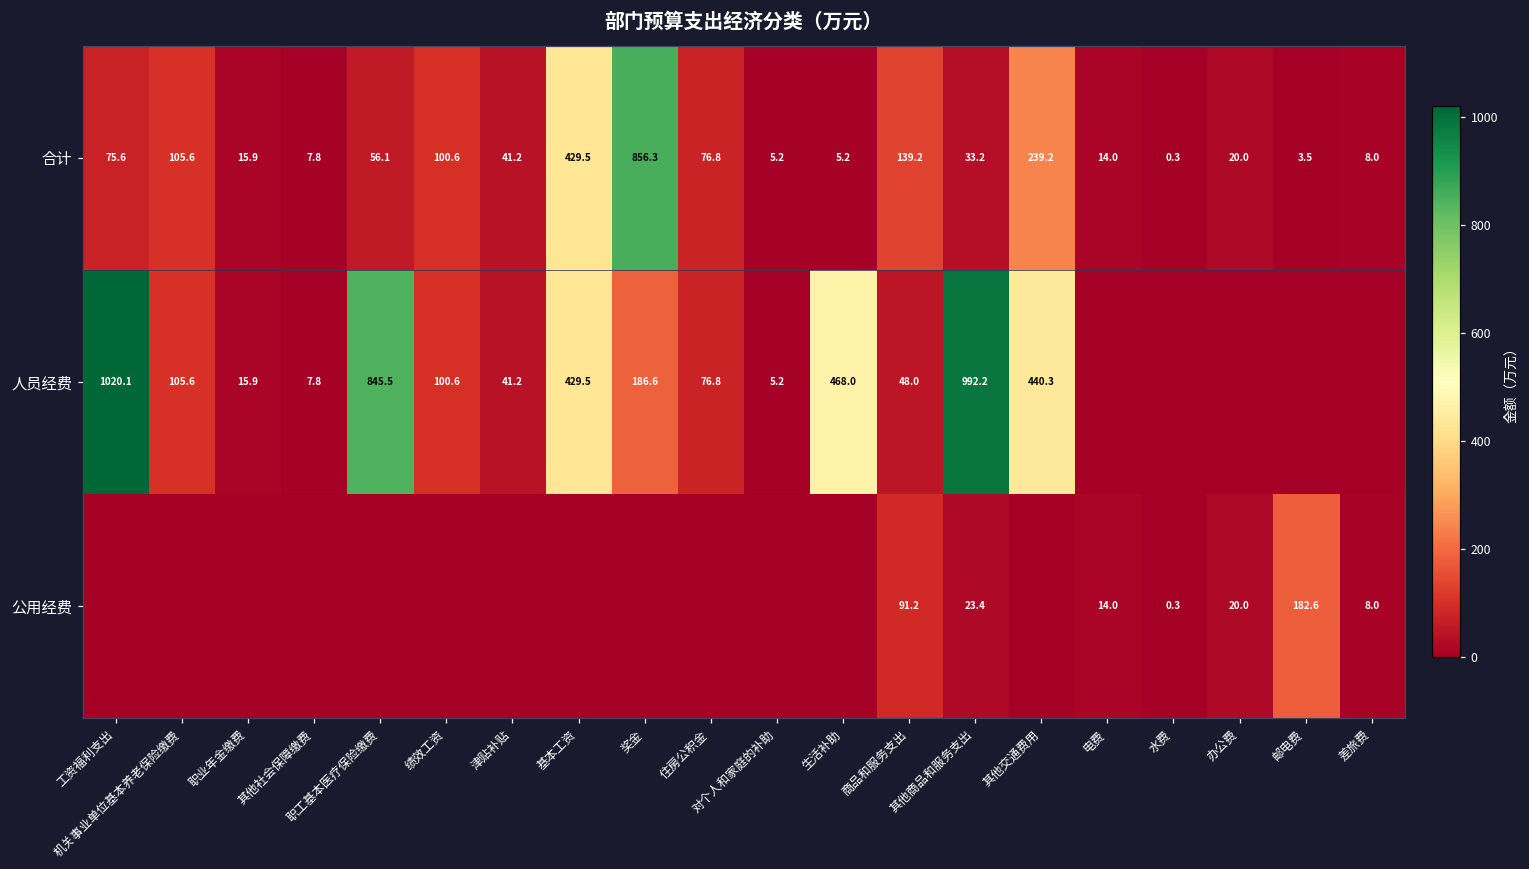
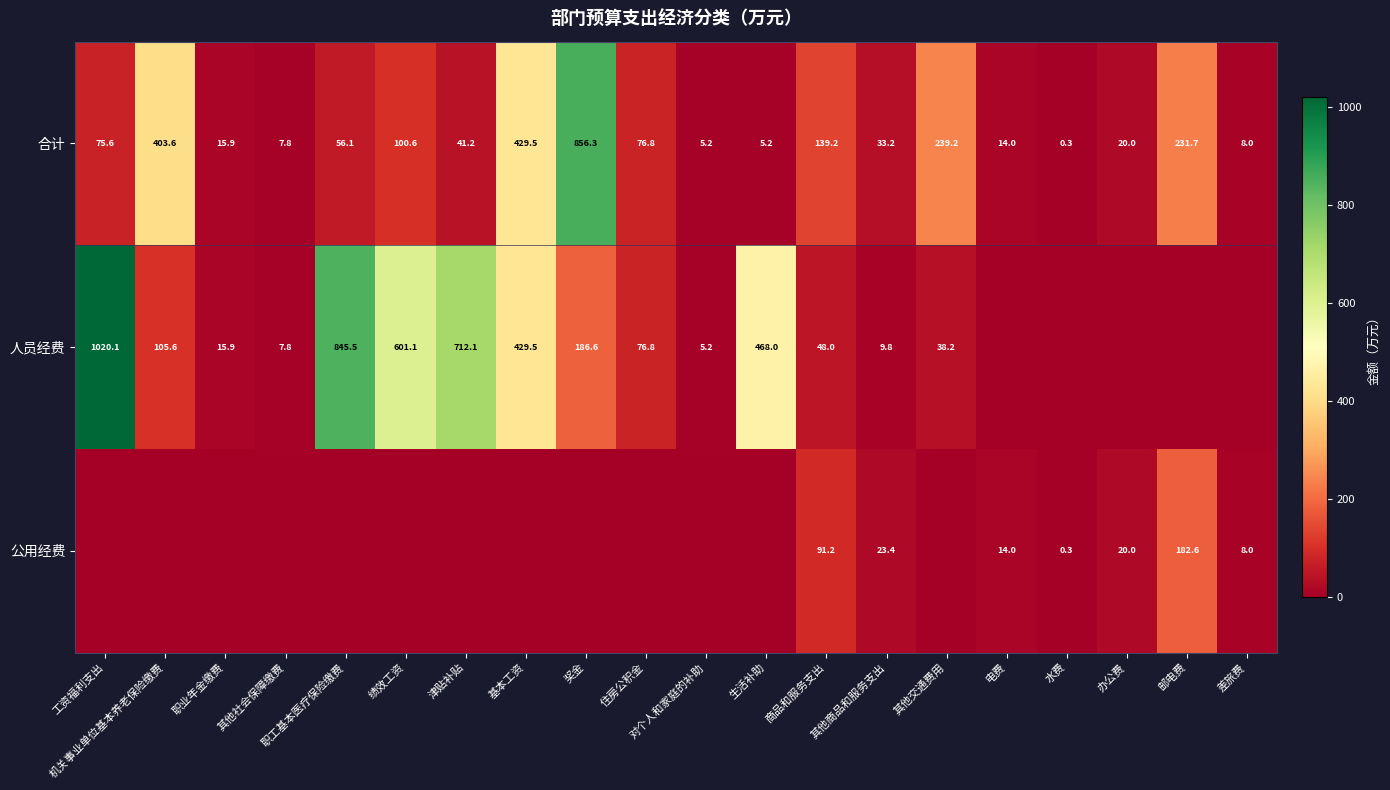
  {
    "合计": {
      "工资福利支出": 75.6,
-     "机关事业单位基本养老保险缴费": 105.6,
+     "机关事业单位基本养老保险缴费": 403.6,
      "职业年金缴费": 15.9,
      "其他社会保障缴费": 7.8,
      "职工基本医疗保险缴费": 56.1,
      "绩效工资": 100.6,
      "津贴补贴": 41.2,
      "基本工资": 429.5,
      "奖金": 856.3,
      "住房公积金": 76.8,
      "对个人和家庭的补助": 5.2,
      "生活补助": 5.2,
      "商品和服务支出": 139.2,
      "其他商品和服务支出": 33.2,
      "其他交通费用": 239.2,
      "电费": 14.0,
      "水费": 0.3,
      "办公费": 20.0,
-     "邮电费": 3.5,
+     "邮电费": 231.7,
      "差旅费": 8.0
    },
    "人员经费": {
      "工资福利支出": 1020.1,
      "机关事业单位基本养老保险缴费": 105.6,
      "职业年金缴费": 15.9,
      "其他社会保障缴费": 7.8,
      "职工基本医疗保险缴费": 845.5,
-     "绩效工资": 100.6,
-     "津贴补贴": 41.2,
+     "绩效工资": 601.1,
+     "津贴补贴": 712.1,
      "基本工资": 429.5,
      "奖金": 186.6,
      "住房公积金": 76.8,
      "对个人和家庭的补助": 5.2,
      "生活补助": 468.0,
      "商品和服务支出": 48.0,
-     "其他商品和服务支出": 992.2,
-     "其他交通费用": 440.3
+     "其他商品和服务支出": 9.8,
+     "其他交通费用": 38.2
    },
    "公用经费": {
      "商品和服务支出": 91.2,
      "其他商品和服务支出": 23.4,
      "电费": 14.0,
      "水费": 0.3,
      "办公费": 20.0,
      "邮电费": 182.6,
      "差旅费": 8.0
    }
  }
